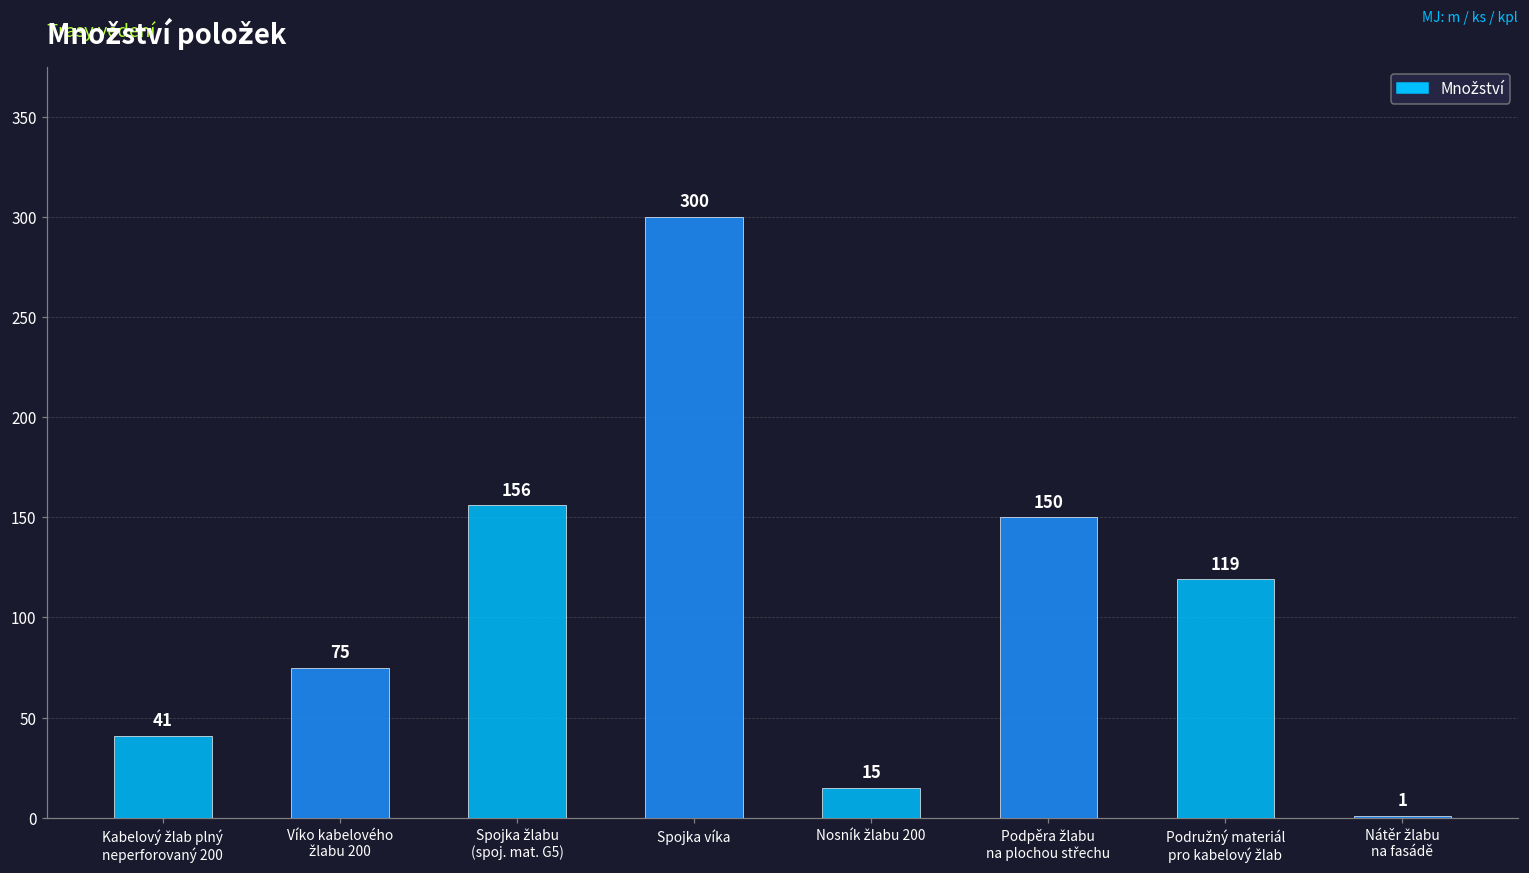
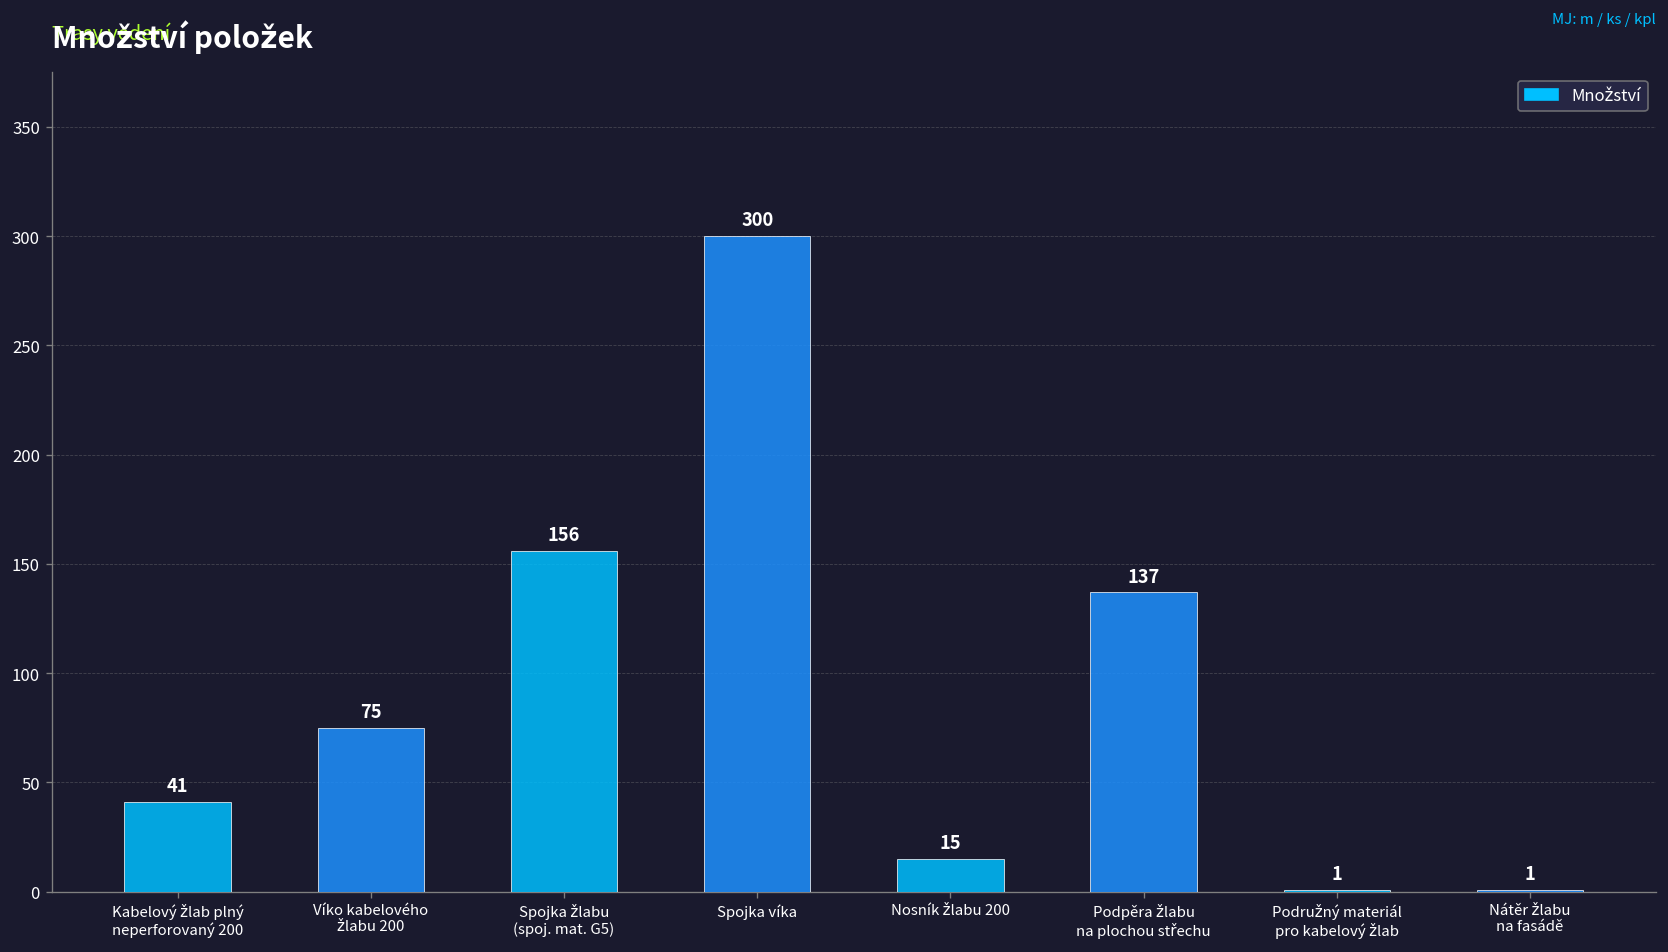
  {
    "Kabelový žlab plný neperforovaný 200": 41,
    "Víko kabelového žlabu 200": 75,
    "Spojka žlabu (spoj. mat. G5)": 156,
    "Spojka víka": 300,
    "Nosník žlabu 200": 15,
-   "Podpěra žlabu na plochou střechu": 150,
-   "Podružný materiál pro kabelový žlab": 119,
+   "Podpěra žlabu na plochou střechu": 137,
+   "Podružný materiál pro kabelový žlab": 1,
    "Nátěr žlabu na fasádě": 1
  }
